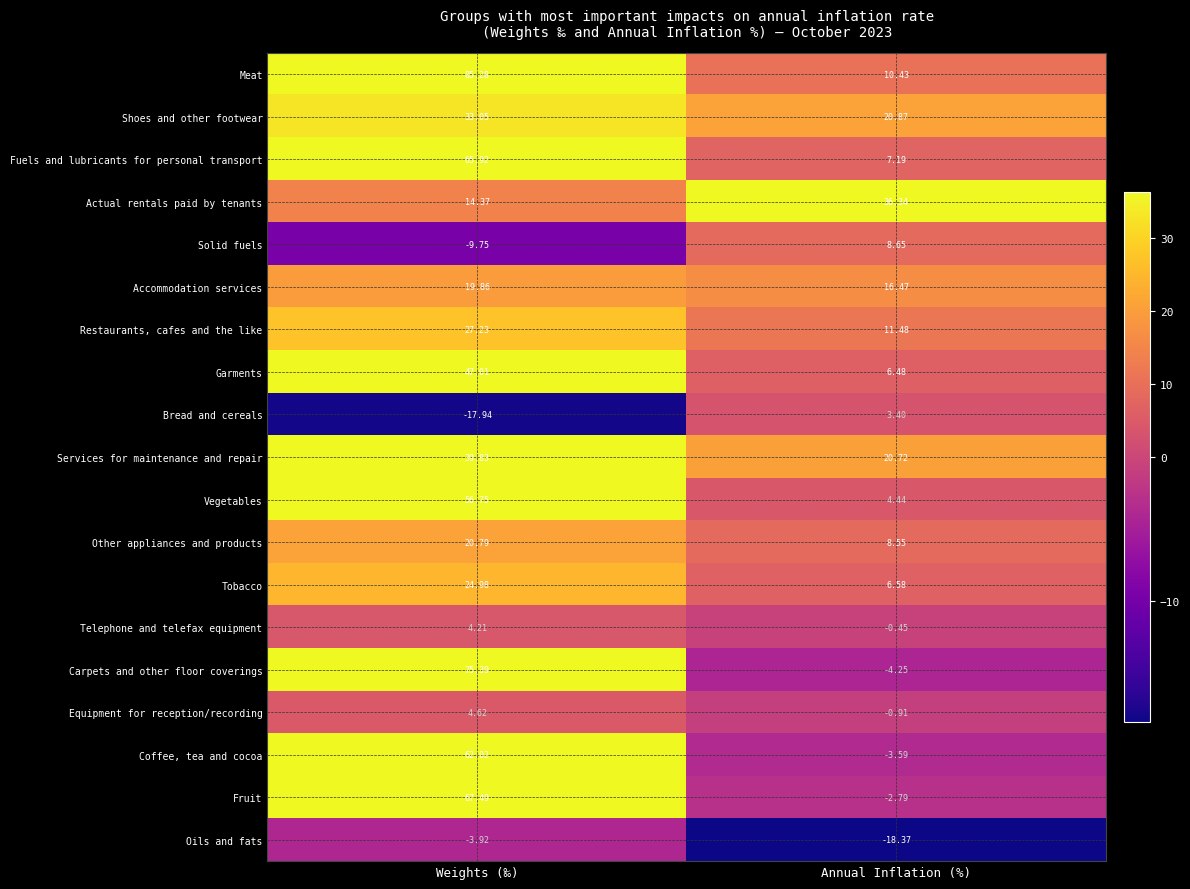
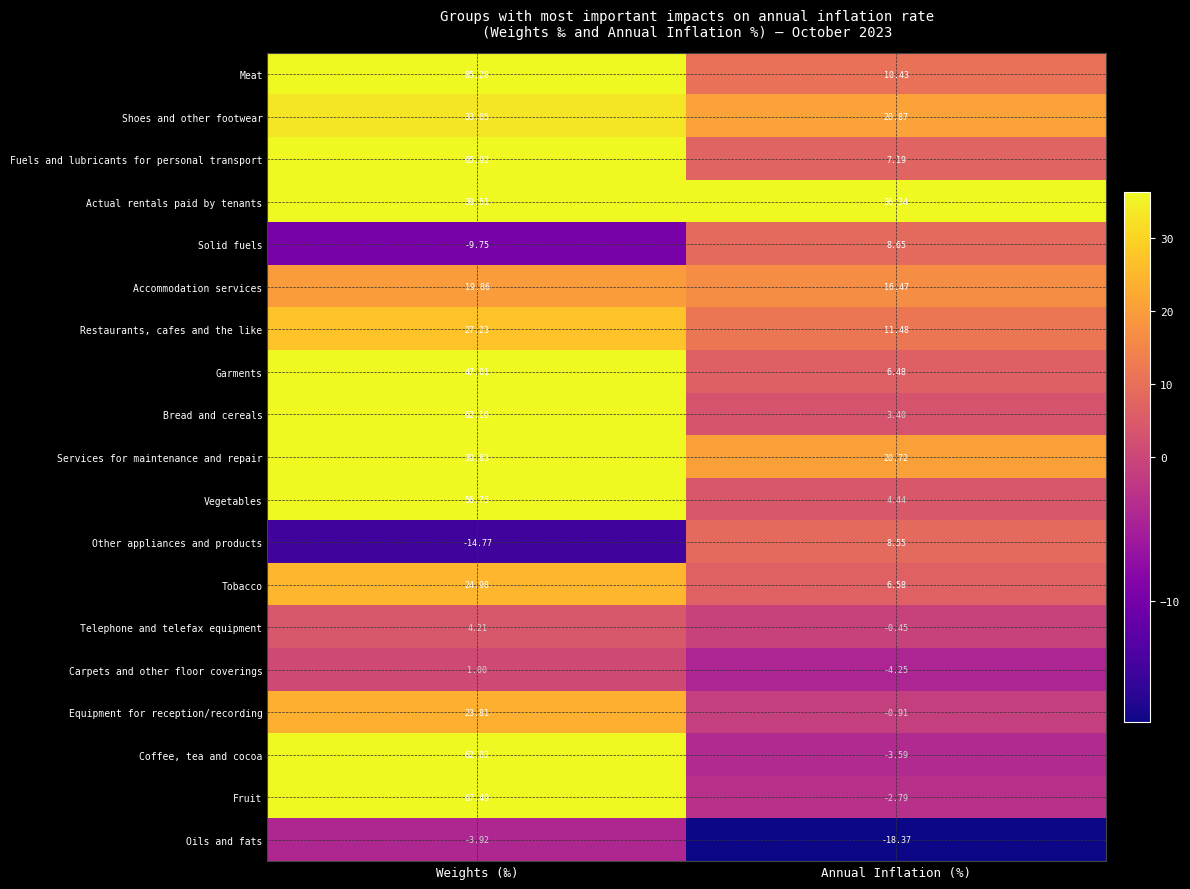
  {
    "Meat": {
      "Weights (‰)": 85.28,
      "Annual Inflation (%)": 10.43
    },
    "Shoes and other footwear": {
      "Weights (‰)": 33.05,
      "Annual Inflation (%)": 20.87
    },
    "Fuels and lubricants for personal transport": {
      "Weights (‰)": 65.92,
      "Annual Inflation (%)": 7.19
    },
    "Actual rentals paid by tenants": {
-     "Weights (‰)": 14.37,
+     "Weights (‰)": 39.51,
      "Annual Inflation (%)": 36.34
    },
    "Solid fuels": {
      "Weights (‰)": -9.75,
      "Annual Inflation (%)": 8.65
    },
    "Accommodation services": {
      "Weights (‰)": 19.86,
      "Annual Inflation (%)": 16.47
    },
    "Restaurants, cafes and the like": {
      "Weights (‰)": 27.23,
      "Annual Inflation (%)": 11.48
    },
    "Garments": {
      "Weights (‰)": 47.01,
      "Annual Inflation (%)": 6.48
    },
    "Bread and cereals": {
-     "Weights (‰)": -17.94,
+     "Weights (‰)": 62.16,
      "Annual Inflation (%)": 3.40
    },
    "Services for maintenance and repair": {
      "Weights (‰)": 39.83,
      "Annual Inflation (%)": 20.72
    },
    "Vegetables": {
      "Weights (‰)": 56.75,
      "Annual Inflation (%)": 4.44
    },
    "Other appliances and products": {
-     "Weights (‰)": 20.79,
+     "Weights (‰)": -14.77,
      "Annual Inflation (%)": 8.55
    },
    "Tobacco": {
      "Weights (‰)": 24.98,
      "Annual Inflation (%)": 6.58
    },
    "Telephone and telefax equipment": {
      "Weights (‰)": 4.21,
      "Annual Inflation (%)": -0.45
    },
    "Carpets and other floor coverings": {
-     "Weights (‰)": 75.39,
+     "Weights (‰)": 1.00,
      "Annual Inflation (%)": -4.25
    },
    "Equipment for reception/recording": {
-     "Weights (‰)": 4.62,
+     "Weights (‰)": 23.81,
      "Annual Inflation (%)": -0.91
    },
    "Coffee, tea and cocoa": {
      "Weights (‰)": 62.02,
      "Annual Inflation (%)": -3.59
    },
    "Fruit": {
      "Weights (‰)": 67.49,
      "Annual Inflation (%)": -2.79
    },
    "Oils and fats": {
      "Weights (‰)": -3.92,
      "Annual Inflation (%)": -18.37
    }
  }
